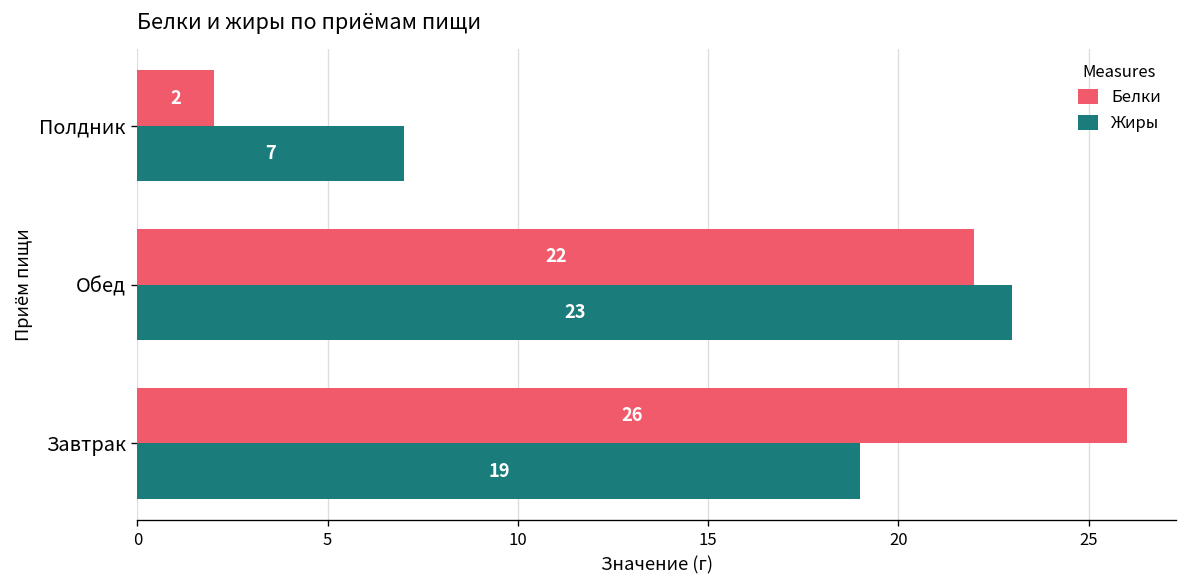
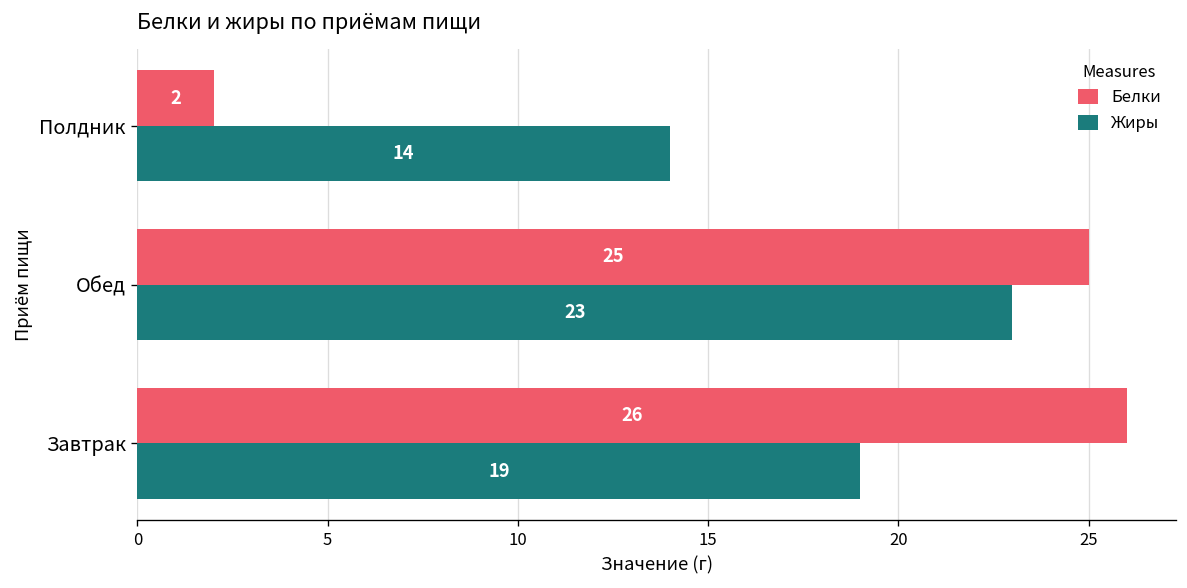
  {
    "Белки": {
      "Полдник": 2,
-     "Обед": 22,
+     "Обед": 25,
      "Завтрак": 26
    },
    "Жиры": {
-     "Полдник": 7,
+     "Полдник": 14,
      "Обед": 23,
      "Завтрак": 19
    }
  }
